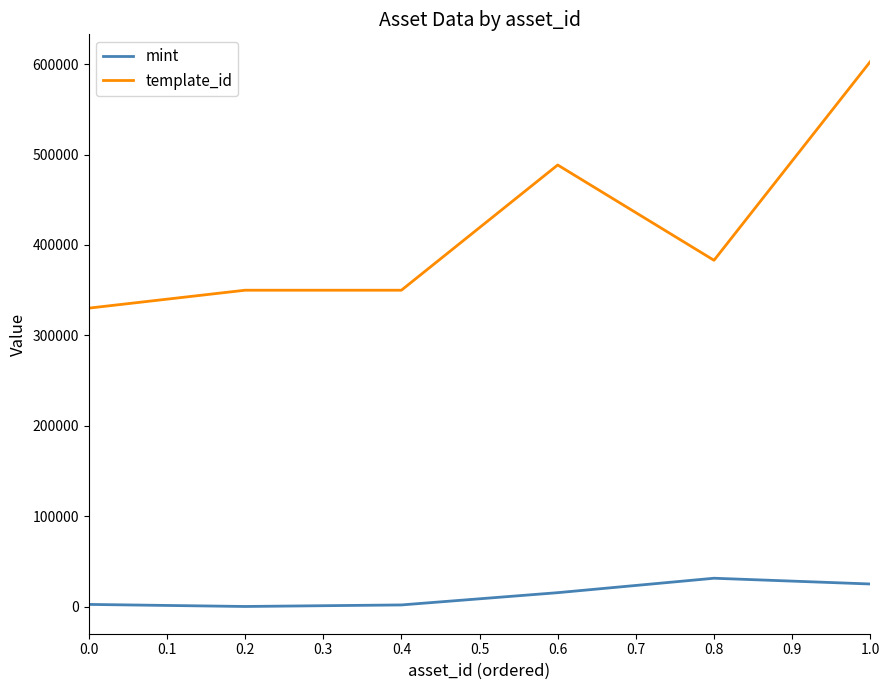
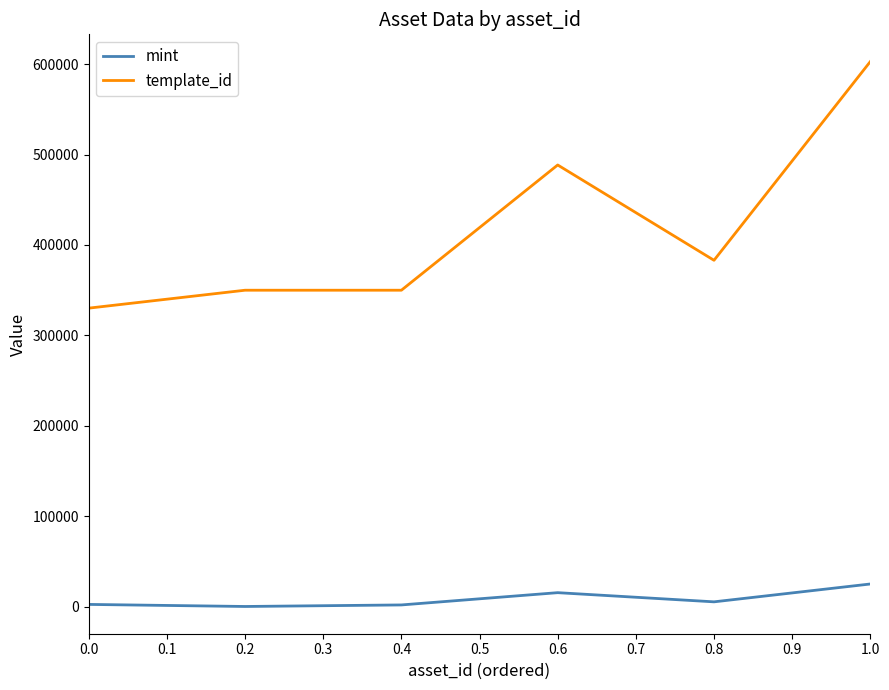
  {
    "mint": {
      "0.0": 0,
      "0.2": 0,
      "0.4": 0,
      "0.6": 20000,
-     "0.8": 30000,
+     "0.8": 10000,
      "1.0": 20000
    },
    "template_id": {
      "0.0": 330000,
      "0.2": 350000,
      "0.4": 350000,
      "0.6": 490000,
      "0.8": 380000,
      "1.0": 600000
    }
  }
